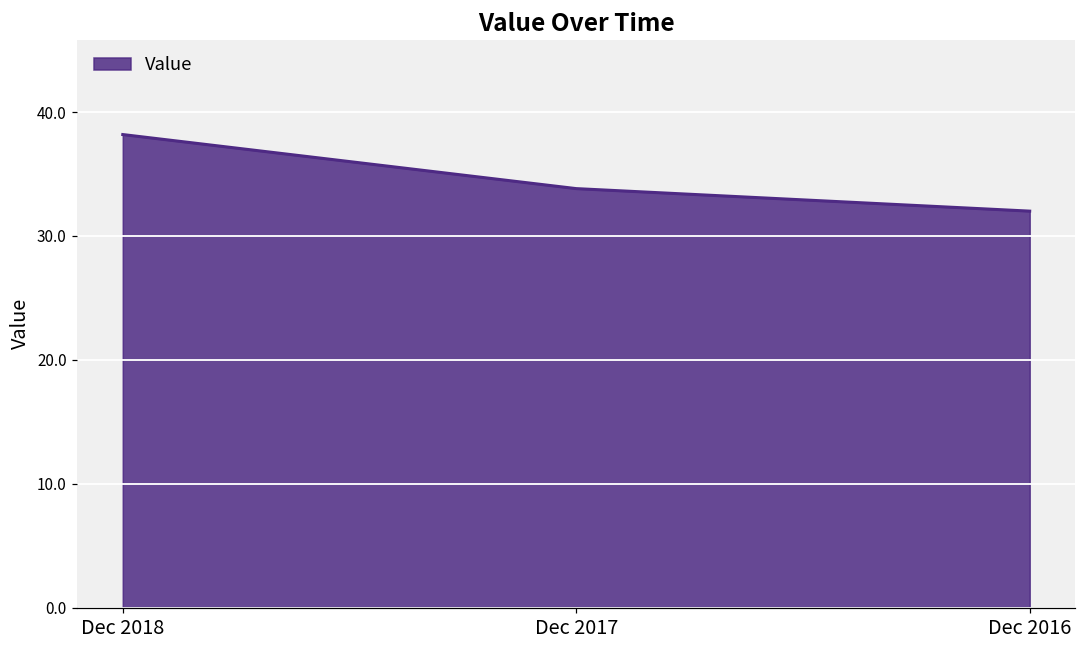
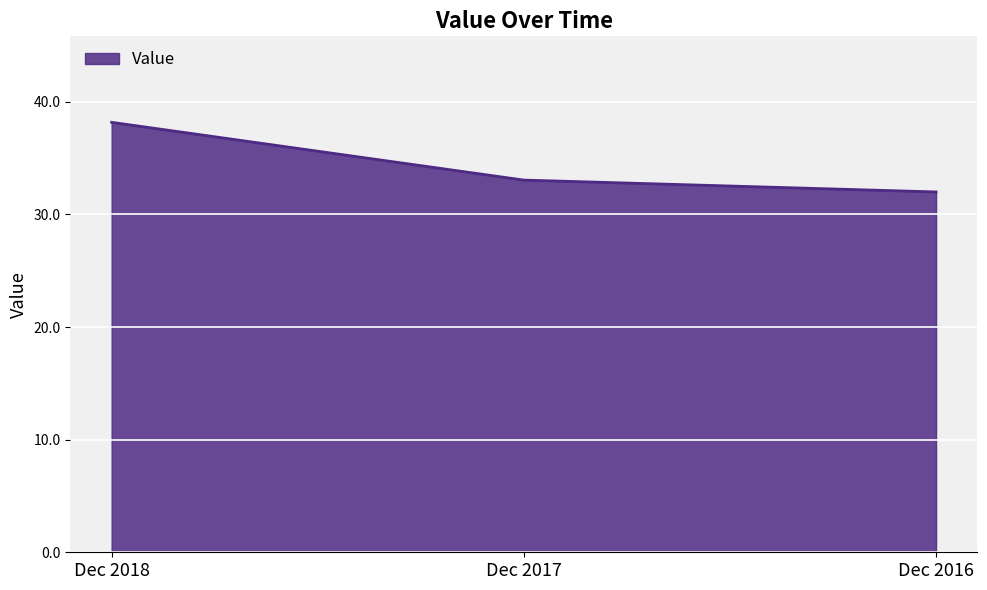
  {
    "Dec 2018": 38.2,
-   "Dec 2017": 33.8,
+   "Dec 2017": 33.1,
    "Dec 2016": 32.0
  }
